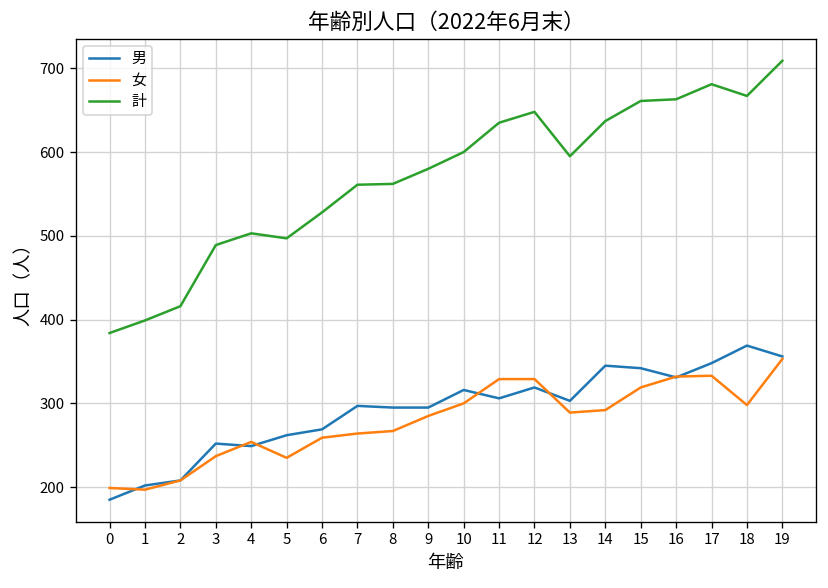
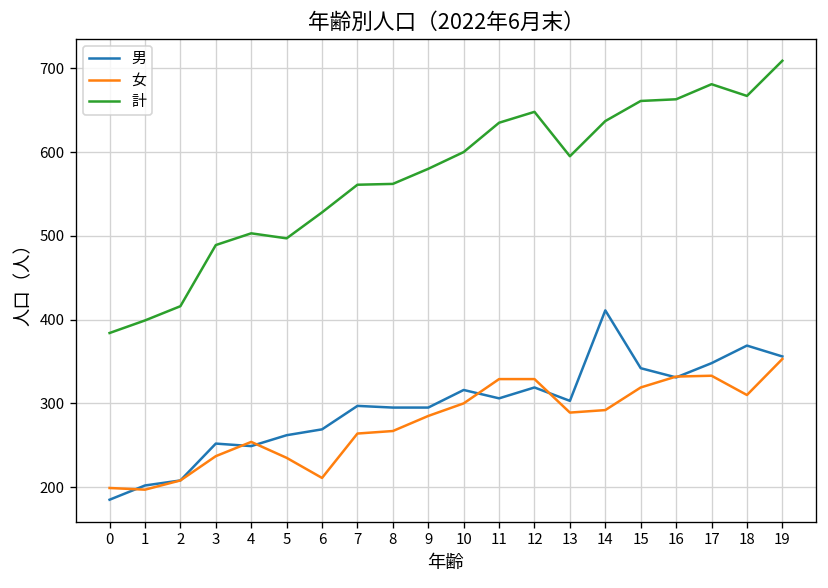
  {
    "男": {
      "0": 190,
      "1": 200,
      "3": 250,
      "4": 250,
      "5": 260,
      "6": 270,
      "7": 300,
      "8": 300,
      "9": 300,
      "10": 320,
      "11": 310,
      "12": 320,
      "13": 300,
-     "14": 350,
+     "14": 410,
      "15": 340,
      "17": 350,
      "18": 370
    },
    "女": {
      "0": 200,
      "1": 200,
      "3": 240,
      "4": 250,
      "5": 240,
-     "6": 260,
+     "6": 210,
      "7": 260,
      "8": 270,
      "9": 290,
      "10": 300,
      "11": 330,
      "12": 330,
      "13": 290,
      "14": 290,
      "15": 320,
      "17": 330,
-     "18": 300
+     "18": 310
    },
    "計": {
      "0": 380,
      "1": 400,
      "2": 420,
      "3": 490,
      "4": 500,
      "5": 500,
      "6": 530,
      "7": 560,
      "8": 560,
      "9": 580,
      "10": 600,
      "11": 640,
      "12": 650,
      "13": 600,
      "14": 640,
      "15": 660,
      "16": 660,
      "17": 680,
      "18": 670,
      "19": 710
    }
  }
